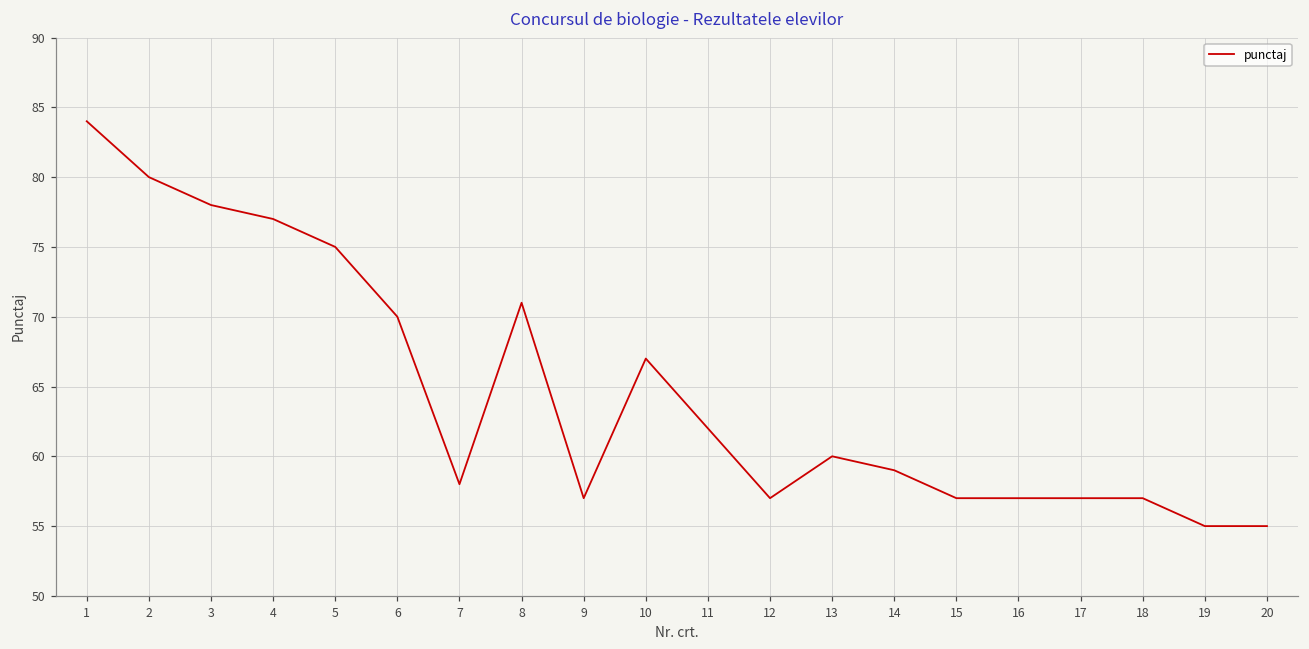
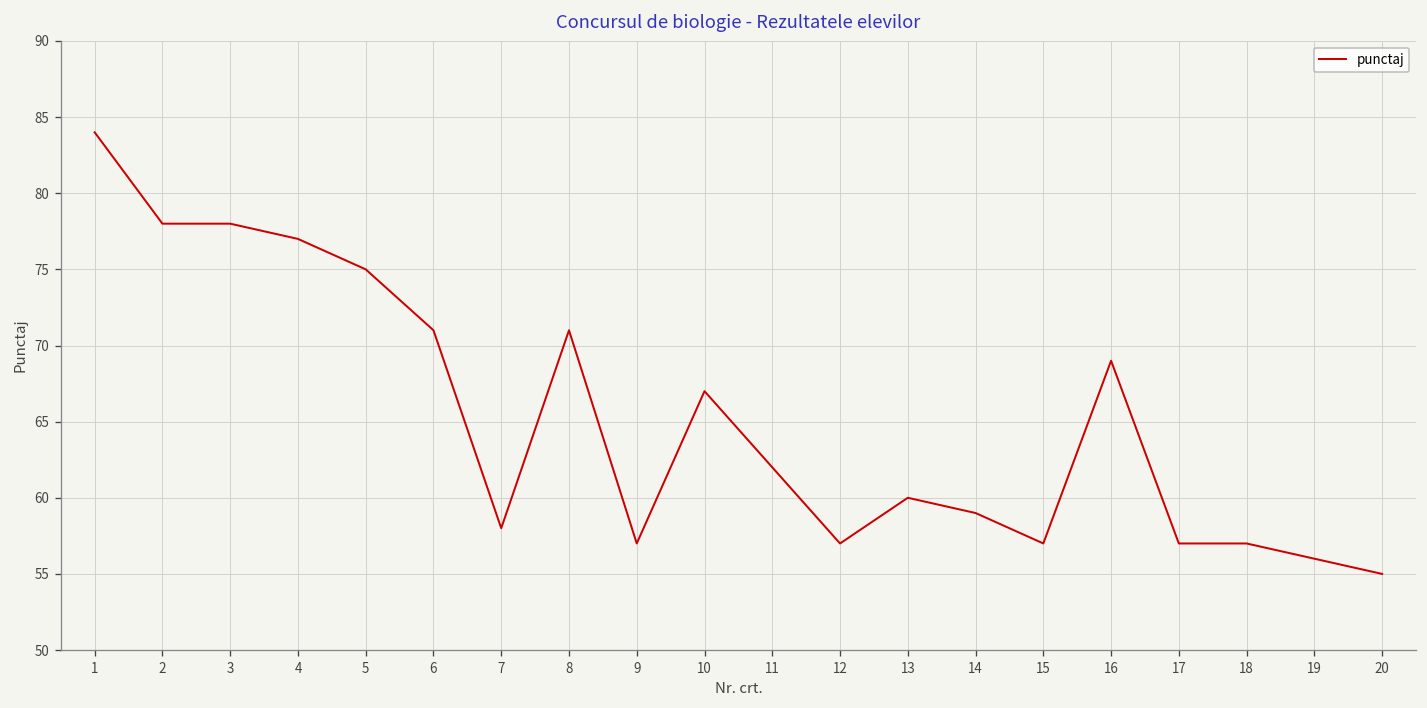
  {
    "1": 84,
-   "2": 80,
+   "2": 78,
    "3": 78,
    "4": 77,
    "5": 75,
-   "6": 70,
+   "6": 71,
    "7": 58,
    "8": 71,
    "9": 57,
    "10": 67,
    "11": 62,
    "12": 57,
    "13": 60,
    "14": 59,
    "15": 57,
-   "16": 57,
+   "16": 69,
    "17": 57,
    "18": 57,
-   "19": 55,
+   "19": 56,
    "20": 55
  }
